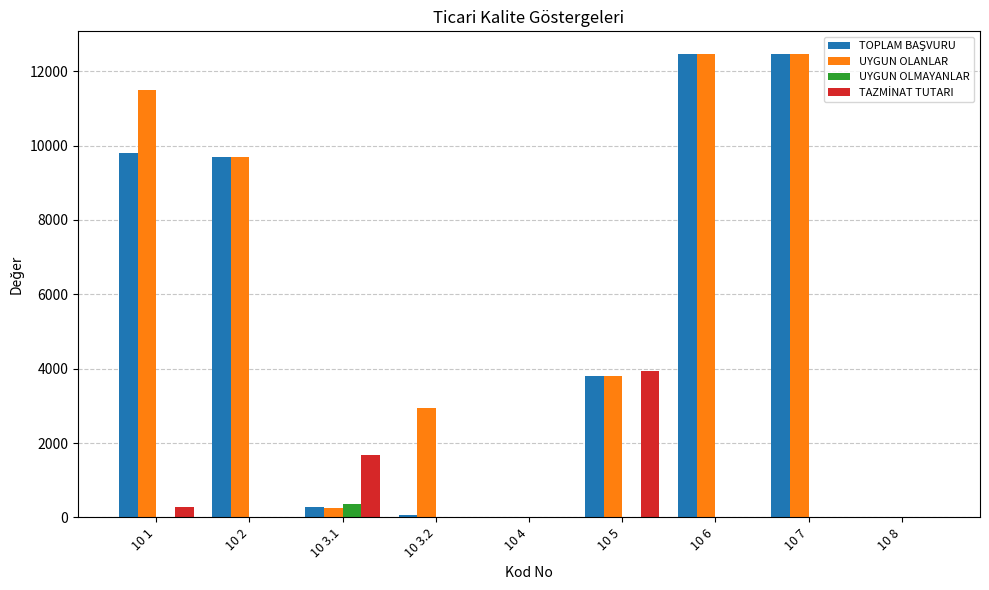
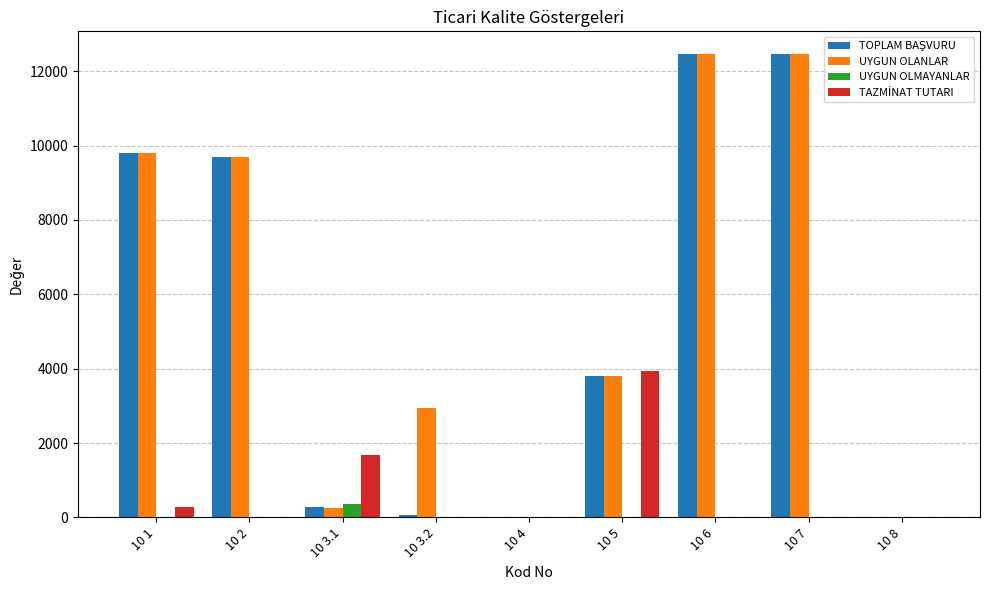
  {
    "TOPLAM BAŞVURU": {
      "10 1": 9800,
      "10 2": 9700,
      "10 3.1": 300,
      "10 4": 0,
      "10 5": 3800,
      "10 6": 12500,
      "10 7": 12500,
      "10 8": 0
    },
    "UYGUN OLANLAR": {
-     "10 1": 11500,
+     "10 1": 9800,
      "10 2": 9700,
      "10 3.1": 200,
      "10 3.2": 2900,
      "10 4": 0,
      "10 5": 3800,
      "10 6": 12500,
      "10 7": 12500,
      "10 8": 0
    },
    "UYGUN OLMAYANLAR": {
      "10 2": 0,
      "10 3.1": 300,
      "10 3.2": 0,
      "10 4": 0,
      "10 6": 0,
      "10 7": 0,
      "10 8": 0
    },
    "TAZMİNAT TUTARI": {
      "10 1": 300,
      "10 2": 0,
      "10 3.1": 1700,
      "10 3.2": 0,
      "10 4": 0,
      "10 5": 3900,
      "10 6": 0,
      "10 7": 0,
      "10 8": 0
    }
  }
